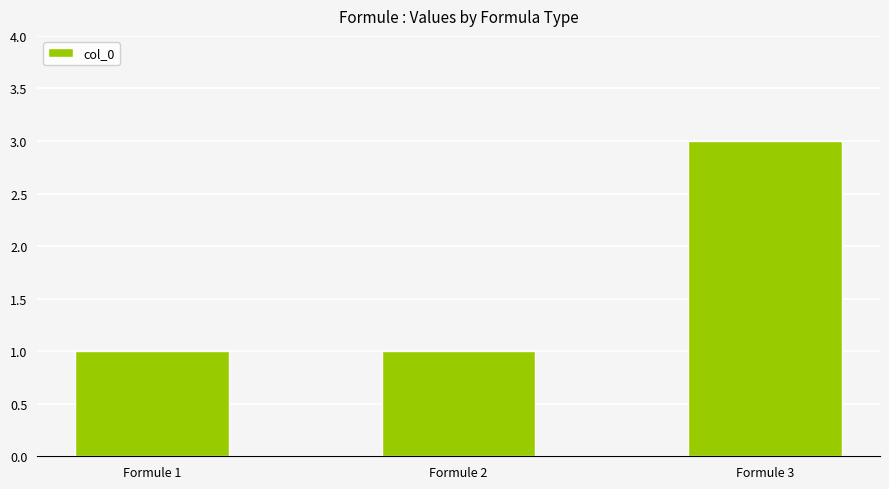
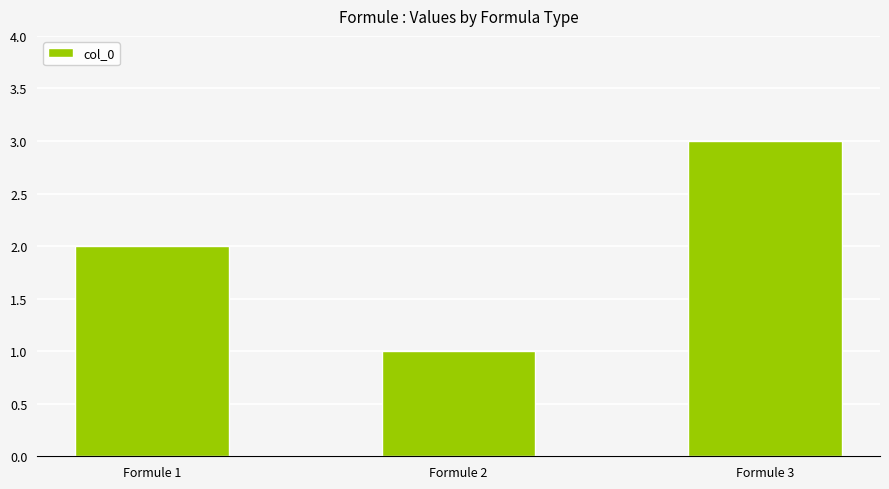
  {
-   "Formule 1": 1,
+   "Formule 1": 2,
    "Formule 2": 1,
    "Formule 3": 3
  }
